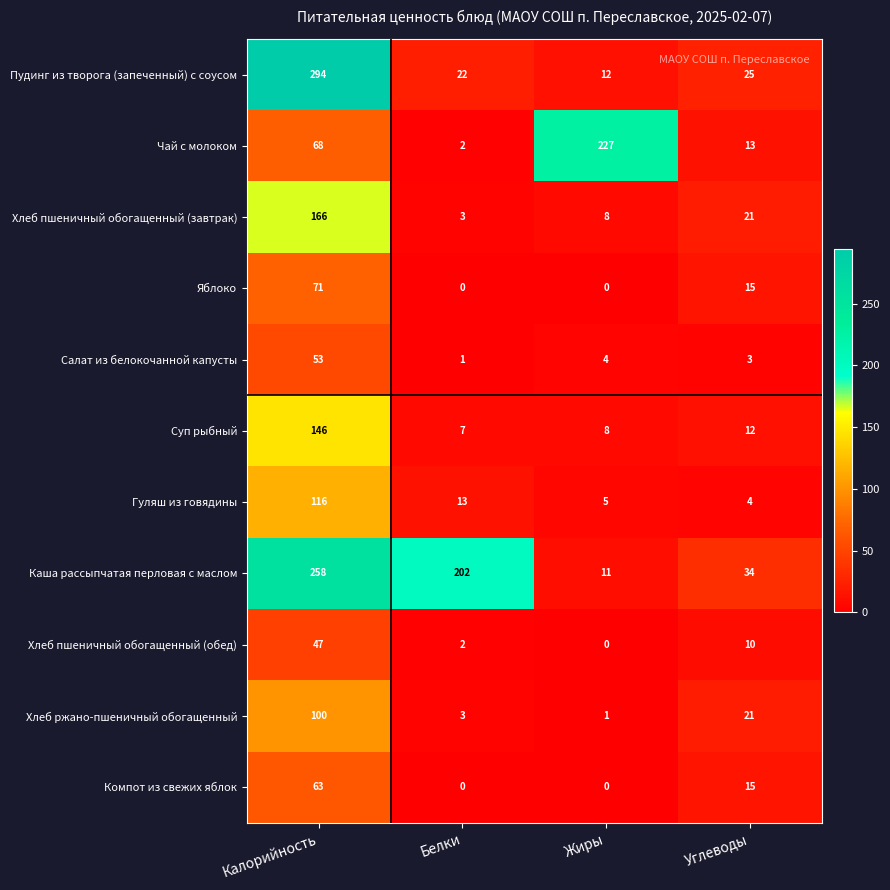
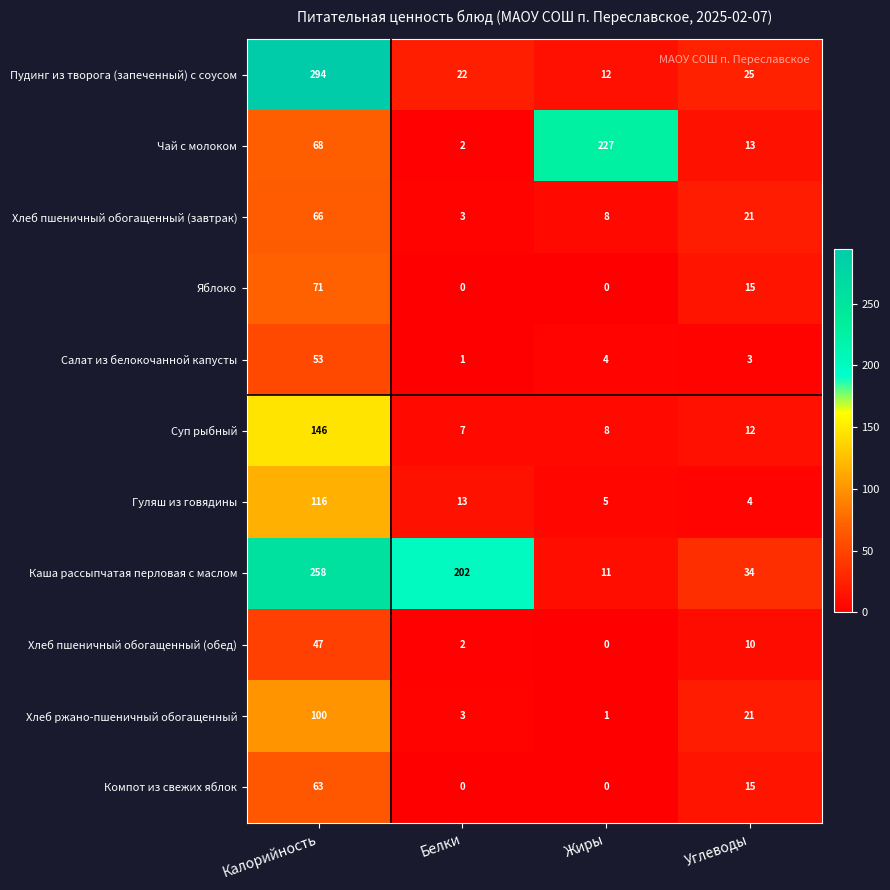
  {
    "Пудинг из творога (запеченный) с соусом": {
      "Калорийность": 294,
      "Белки": 22,
      "Жиры": 12
    },
    "Чай с молоком": {
      "Калорийность": 68,
      "Белки": 2,
      "Жиры": 227,
      "Углеводы": 13
    },
    "Хлеб пшеничный обогащенный (завтрак)": {
-     "Калорийность": 166,
+     "Калорийность": 66,
      "Белки": 3,
      "Жиры": 8,
      "Углеводы": 21
    },
    "Яблоко": {
      "Калорийность": 71,
      "Белки": 0,
      "Жиры": 0,
      "Углеводы": 15
    },
    "Салат из белокочанной капусты": {
      "Калорийность": 53,
      "Белки": 1,
      "Жиры": 4,
      "Углеводы": 3
    },
    "Суп рыбный": {
      "Калорийность": 146,
      "Белки": 7,
      "Жиры": 8,
      "Углеводы": 12
    },
    "Гуляш из говядины": {
      "Калорийность": 116,
      "Белки": 13,
      "Жиры": 5,
      "Углеводы": 4
    },
    "Каша рассыпчатая перловая с маслом": {
      "Калорийность": 258,
      "Белки": 202,
      "Жиры": 11,
      "Углеводы": 34
    },
    "Хлеб пшеничный обогащенный (обед)": {
      "Калорийность": 47,
      "Белки": 2,
      "Жиры": 0,
      "Углеводы": 10
    },
    "Хлеб ржано-пшеничный обогащенный": {
      "Калорийность": 100,
      "Белки": 3,
      "Жиры": 1,
      "Углеводы": 21
    },
    "Компот из свежих яблок": {
      "Калорийность": 63,
      "Белки": 0,
      "Жиры": 0,
      "Углеводы": 15
    }
  }
